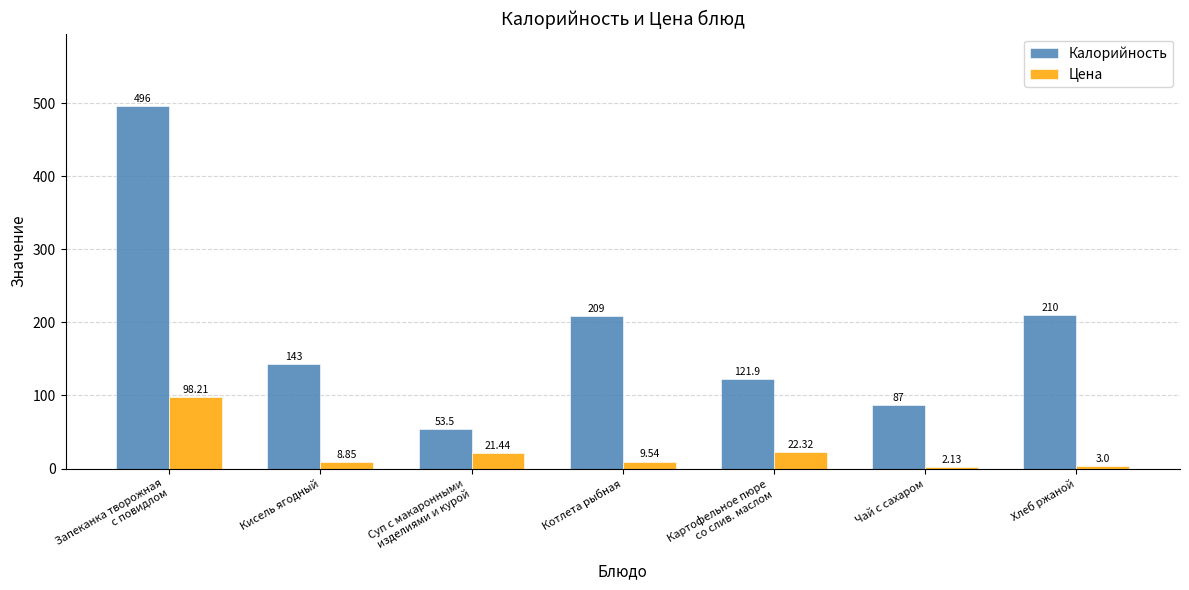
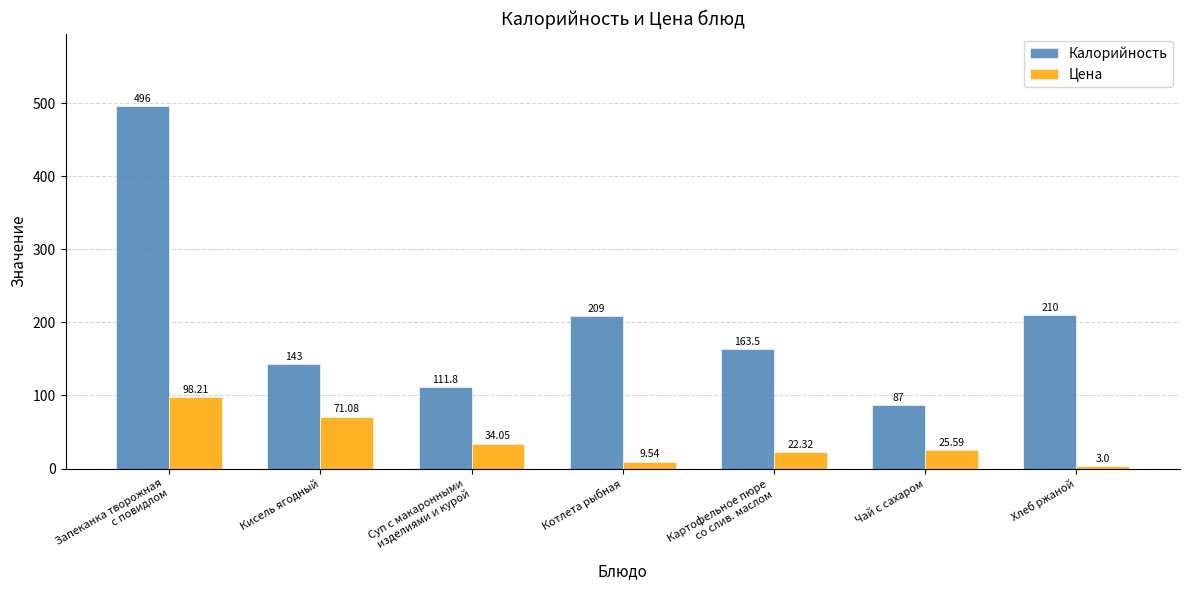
  {
    "Калорийность": {
      "Запеканка творожная с повидлом": 496,
      "Кисель ягодный": 143,
-     "Суп с макаронными изделиями и курой": 53.5,
+     "Суп с макаронными изделиями и курой": 111.8,
      "Котлета рыбная": 209,
-     "Картофельное пюре со слив. маслом": 121.9,
+     "Картофельное пюре со слив. маслом": 163.5,
      "Чай с сахаром": 87,
      "Хлеб ржаной": 210
    },
    "Цена": {
      "Запеканка творожная с повидлом": 98.21,
-     "Кисель ягодный": 8.85,
-     "Суп с макаронными изделиями и курой": 21.44,
+     "Кисель ягодный": 71.08,
+     "Суп с макаронными изделиями и курой": 34.05,
      "Котлета рыбная": 9.54,
      "Картофельное пюре со слив. маслом": 22.32,
-     "Чай с сахаром": 2.13,
+     "Чай с сахаром": 25.59,
      "Хлеб ржаной": 3.0
    }
  }
